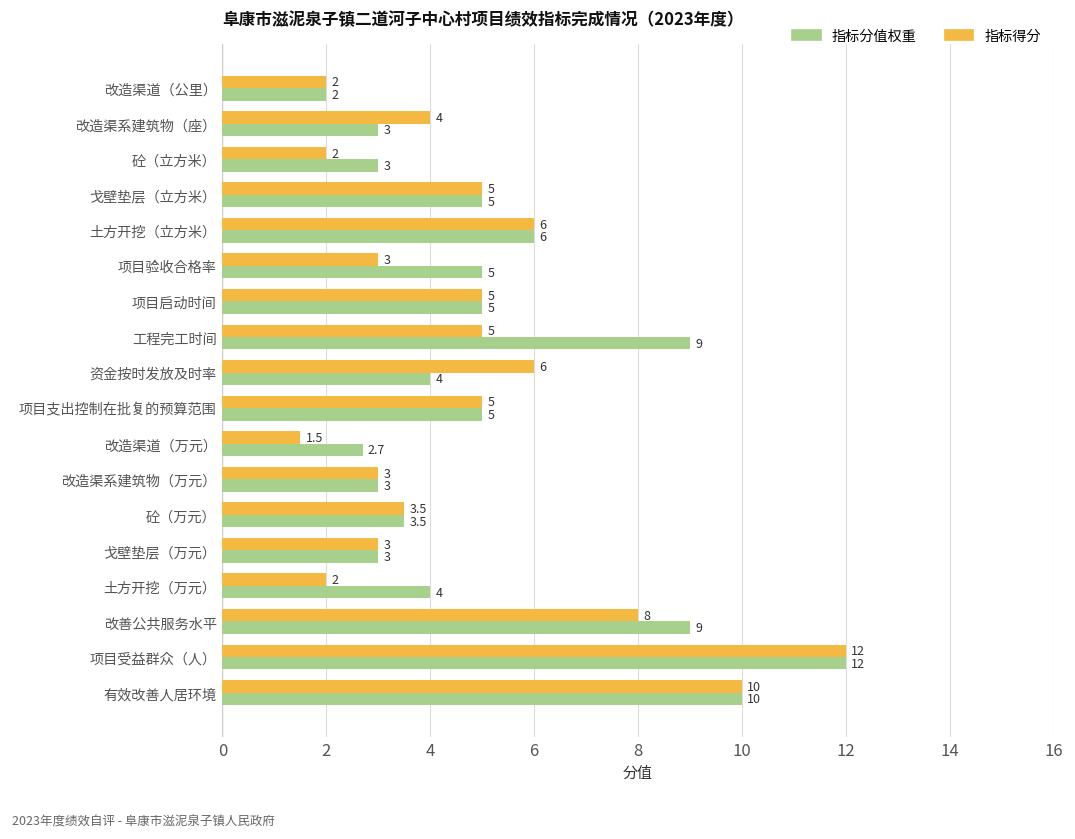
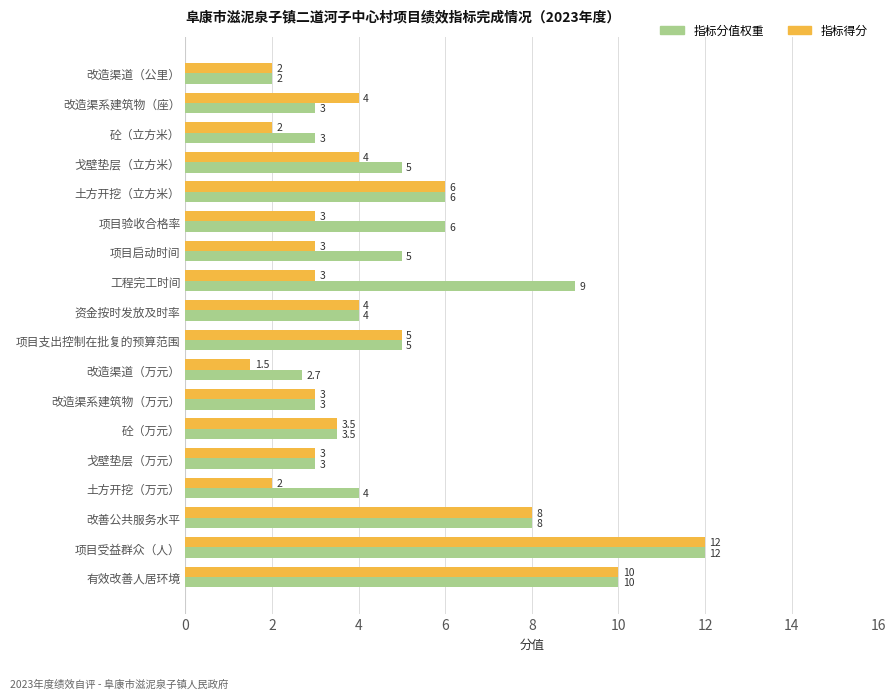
  {
    "指标分值权重": {
      "改造渠道（公里）": 2,
      "改造渠系建筑物（座）": 3,
      "砼（立方米）": 3,
      "戈壁垫层（立方米）": 5,
      "土方开挖（立方米）": 6,
-     "项目验收合格率": 5,
+     "项目验收合格率": 6,
      "项目启动时间": 5,
      "工程完工时间": 9,
      "资金按时发放及时率": 4,
      "项目支出控制在批复的预算范围": 5,
      "改造渠道（万元）": 2.7,
      "改造渠系建筑物（万元）": 3,
      "砼（万元）": 3.5,
      "戈壁垫层（万元）": 3,
      "土方开挖（万元）": 4,
-     "改善公共服务水平": 9,
+     "改善公共服务水平": 8,
      "项目受益群众（人）": 12,
      "有效改善人居环境": 10
    },
    "指标得分": {
      "改造渠道（公里）": 2,
      "改造渠系建筑物（座）": 4,
      "砼（立方米）": 2,
-     "戈壁垫层（立方米）": 5,
+     "戈壁垫层（立方米）": 4,
      "土方开挖（立方米）": 6,
      "项目验收合格率": 3,
-     "项目启动时间": 5,
-     "工程完工时间": 5,
-     "资金按时发放及时率": 6,
+     "项目启动时间": 3,
+     "工程完工时间": 3,
+     "资金按时发放及时率": 4,
      "项目支出控制在批复的预算范围": 5,
      "改造渠道（万元）": 1.5,
      "改造渠系建筑物（万元）": 3,
      "砼（万元）": 3.5,
      "戈壁垫层（万元）": 3,
      "土方开挖（万元）": 2,
      "改善公共服务水平": 8,
      "项目受益群众（人）": 12,
      "有效改善人居环境": 10
    }
  }
